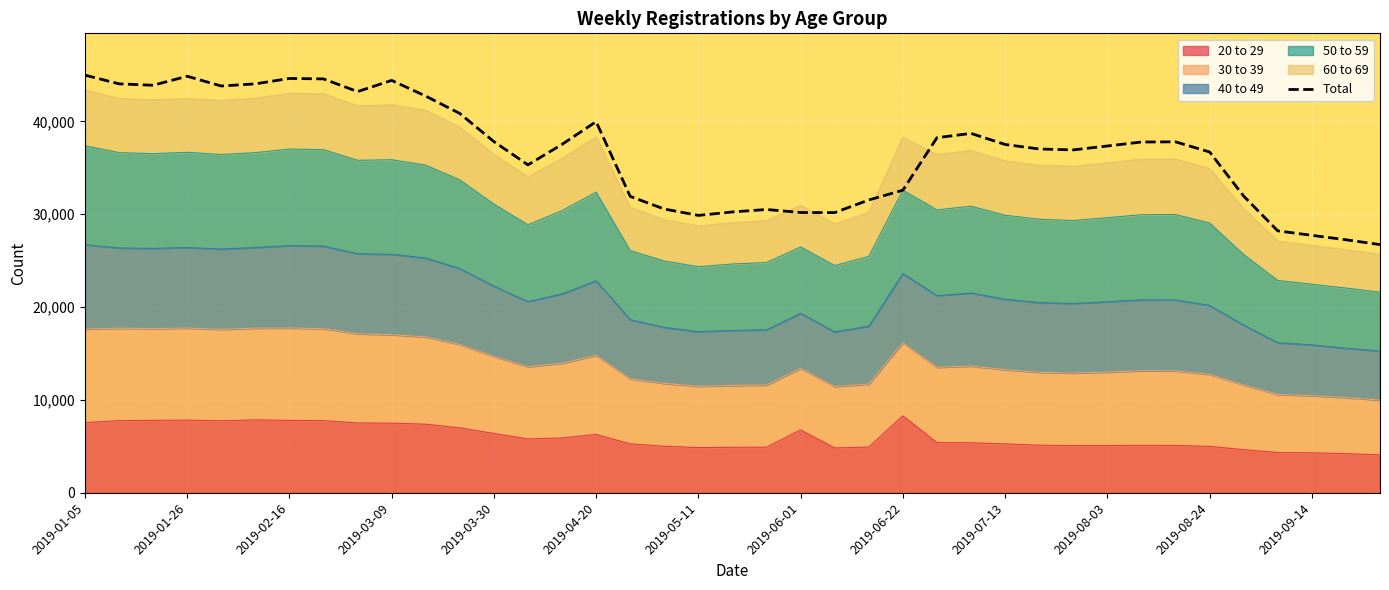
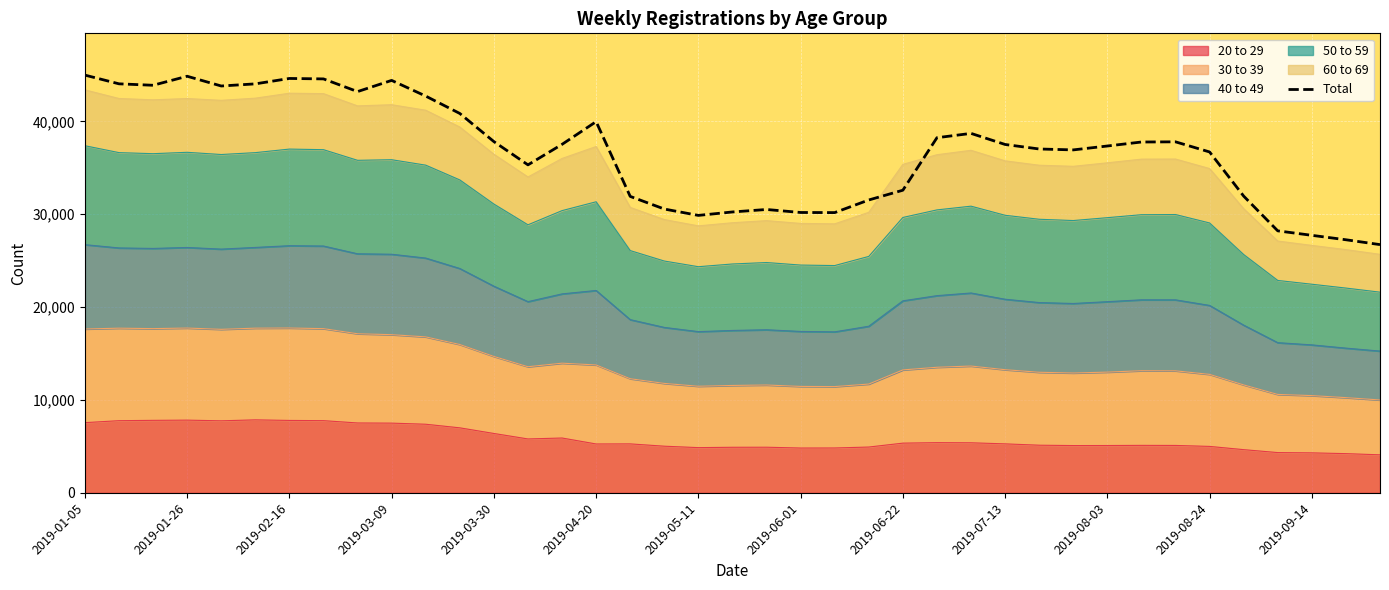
  {
    "20 to 29": {
      "2019-01-05": "8,000",
      "2019-01-26": "8,000",
      "2019-02-16": "8,000",
      "2019-03-09": "8,000",
      "2019-03-30": "6,000",
-     "2019-04-20": "6,000",
+     "2019-04-20": "5,000",
      "2019-05-11": "5,000",
-     "2019-06-01": "7,000",
-     "2019-06-22": "8,000",
+     "2019-06-01": "5,000",
+     "2019-06-22": "5,000",
      "2019-07-13": "5,000",
      "2019-08-03": "5,000",
      "2019-08-24": "5,000",
      "2019-09-14": "4,000"
    },
    "Total": {
      "2019-01-05": "45,000",
      "2019-01-26": "45,000",
      "2019-02-16": "45,000",
      "2019-03-09": "44,000",
      "2019-03-30": "38,000",
      "2019-04-20": "40,000",
      "2019-05-11": "30,000",
      "2019-06-01": "30,000",
      "2019-07-13": "38,000",
      "2019-08-03": "37,000",
      "2019-08-24": "37,000",
      "2019-09-14": "28,000"
    }
  }
